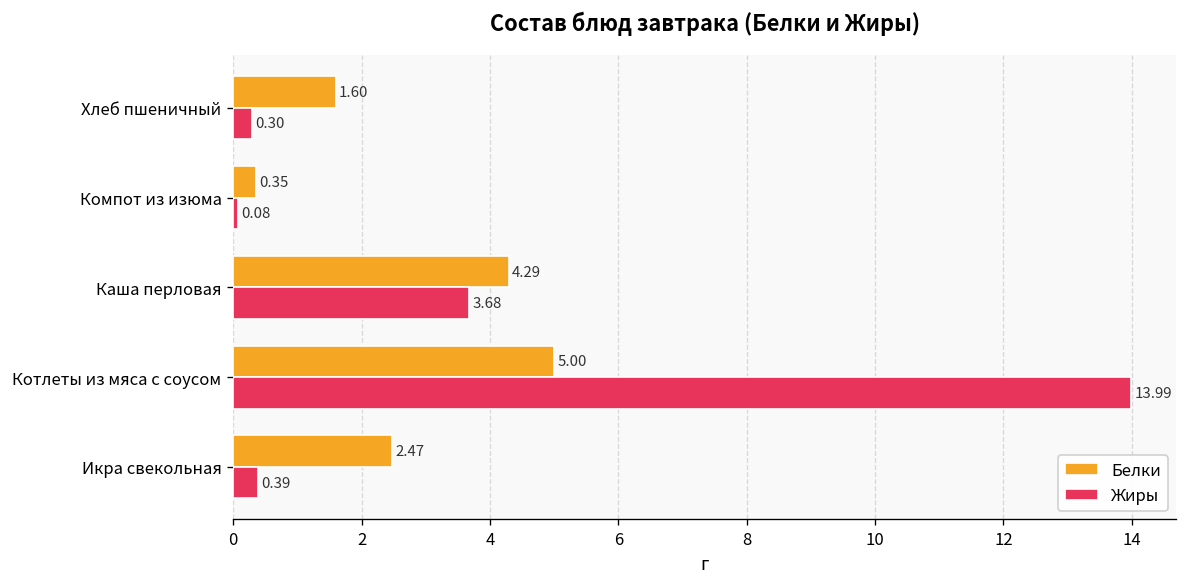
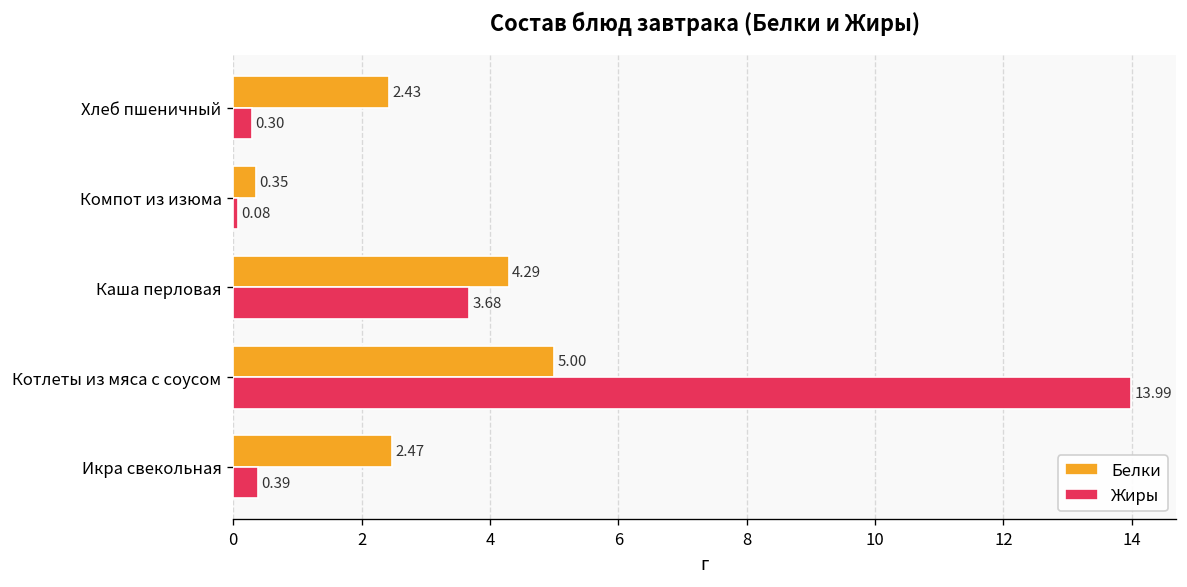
  {
    "Белки": {
-     "Хлеб пшеничный": 1.60,
+     "Хлеб пшеничный": 2.43,
      "Компот из изюма": 0.35,
      "Каша перловая": 4.29,
      "Котлеты из мяса с соусом": 5.00,
      "Икра свекольная": 2.47
    },
    "Жиры": {
      "Хлеб пшеничный": 0.30,
      "Компот из изюма": 0.08,
      "Каша перловая": 3.68,
      "Котлеты из мяса с соусом": 13.99,
      "Икра свекольная": 0.39
    }
  }
